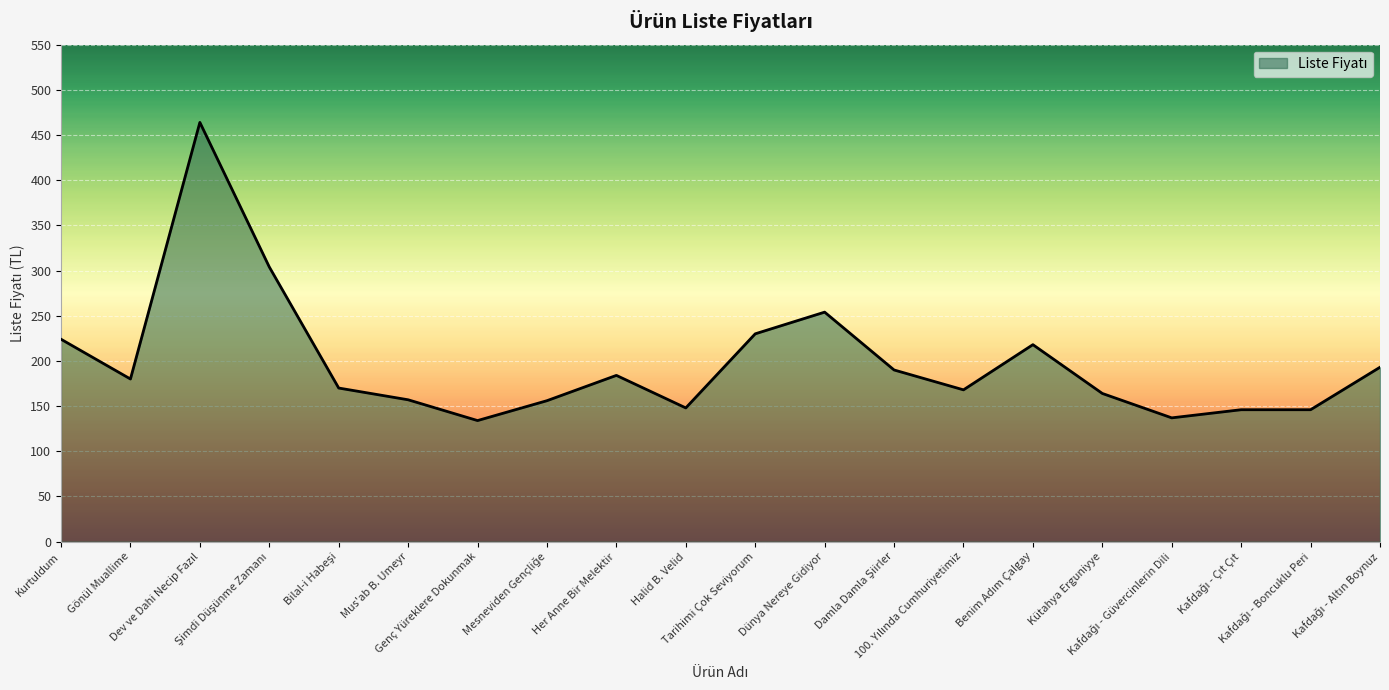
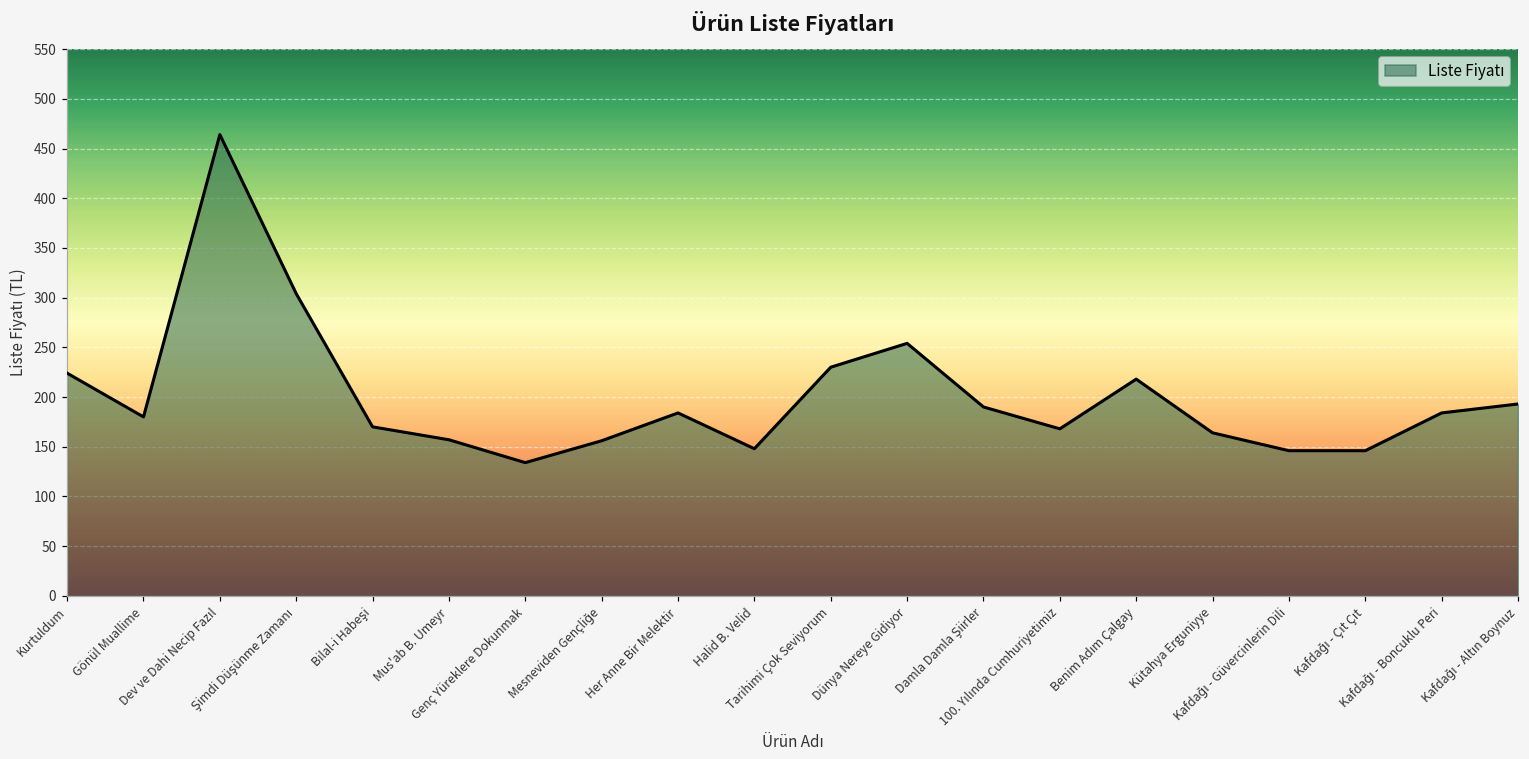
  {
    "Kurtuldum": 220,
    "Gönül Muallime": 180,
    "Dev ve Dahi Necip Fazıl": 460,
    "Şimdi Düşünme Zamanı": 300,
    "Bilal-i Habeşi": 170,
    "Mus'ab B. Umeyr": 160,
    "Genç Yüreklere Dokunmak": 130,
    "Mesneviden Gençliğe": 160,
    "Her Anne Bir Melektir": 180,
    "Halid B. Velid": 150,
    "Tarihimi Çok Seviyorum": 230,
    "Dünya Nereye Gidiyor": 250,
    "Damla Damla Şiirler": 190,
    "100. Yılında Cumhuriyetimiz": 170,
    "Benim Adım Çalgay": 220,
    "Kütahya Erguniyye": 160,
-   "Kafdağı - Güvercinlerin Dili": 140,
+   "Kafdağı - Güvercinlerin Dili": 150,
    "Kafdağı - Çıt Çıt": 150,
-   "Kafdağı - Boncuklu Peri": 150,
+   "Kafdağı - Boncuklu Peri": 180,
    "Kafdağı - Altın Boynuz": 190
  }
